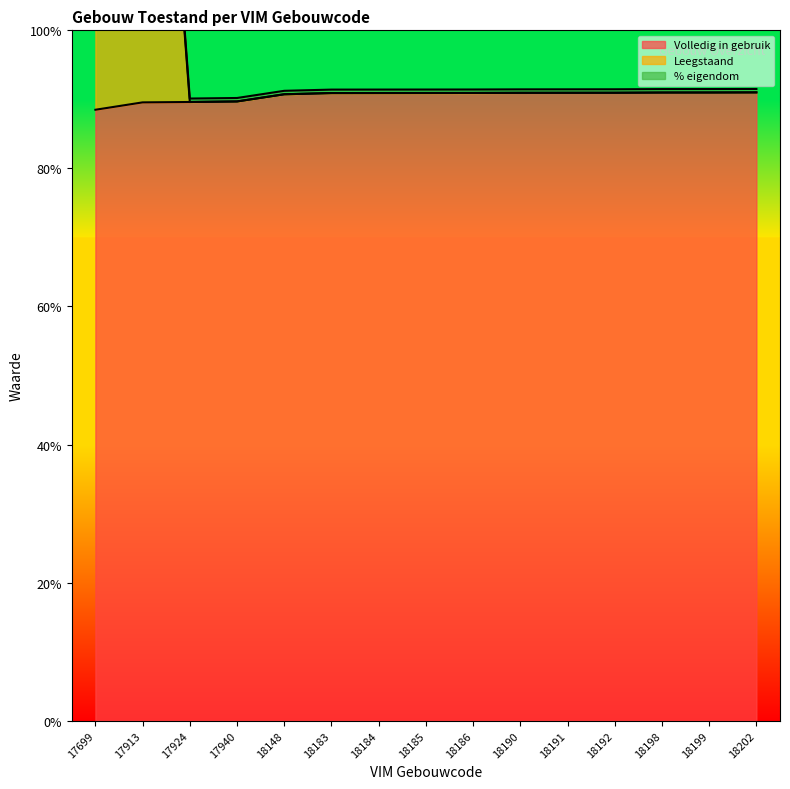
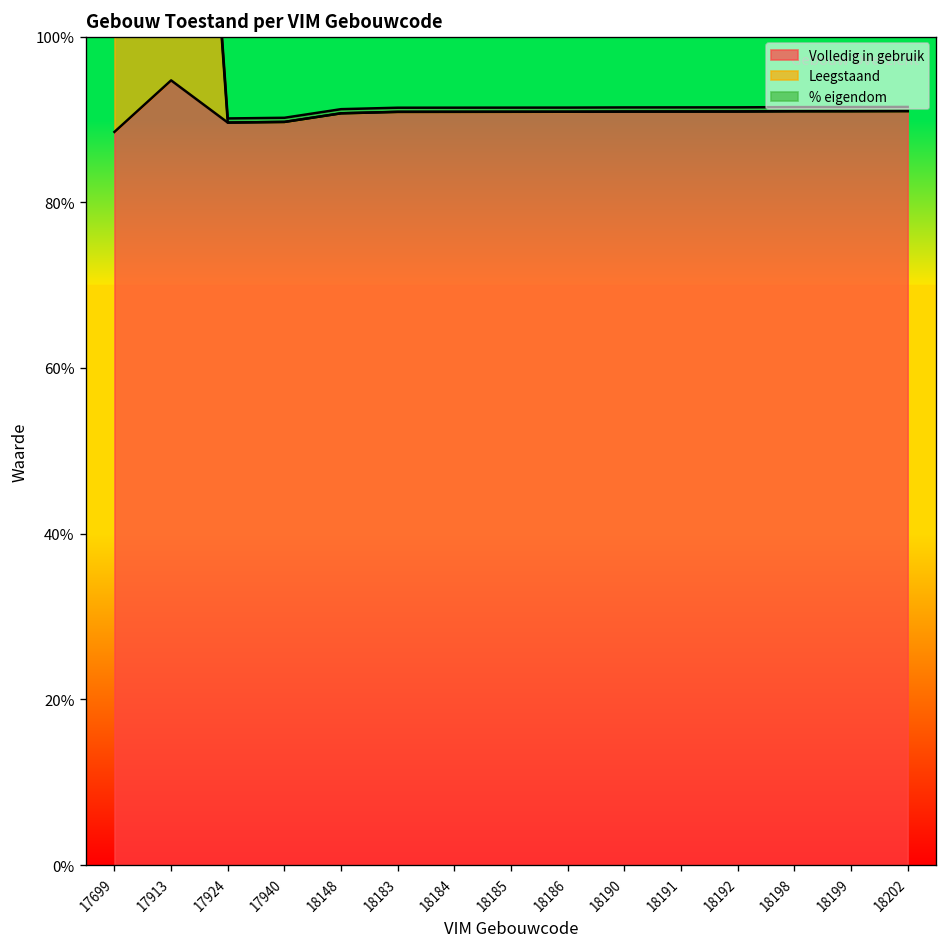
  {
    "Volledig in gebruik": {
      "17699": "88%",
-     "17913": "90%"
+     "17913": "95%"
    },
    "% eigendom": {
      "17924": "1%",
      "17940": "1%",
      "18148": "1%",
      "18183": "1%",
      "18184": "1%",
      "18185": "1%",
      "18186": "1%",
      "18190": "1%",
      "18191": "1%",
      "18192": "1%",
      "18198": "1%",
      "18199": "1%",
      "18202": "1%"
    }
  }
